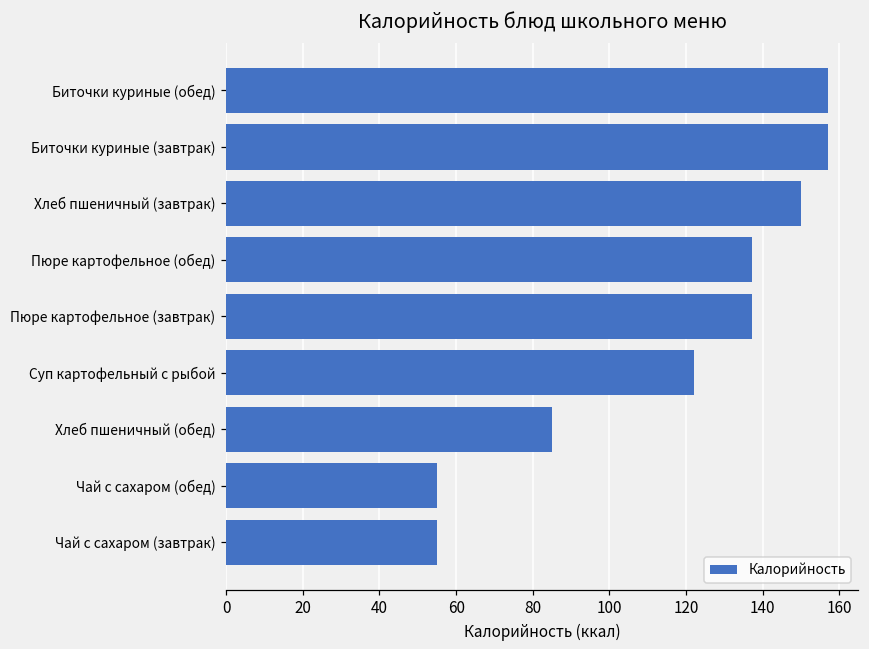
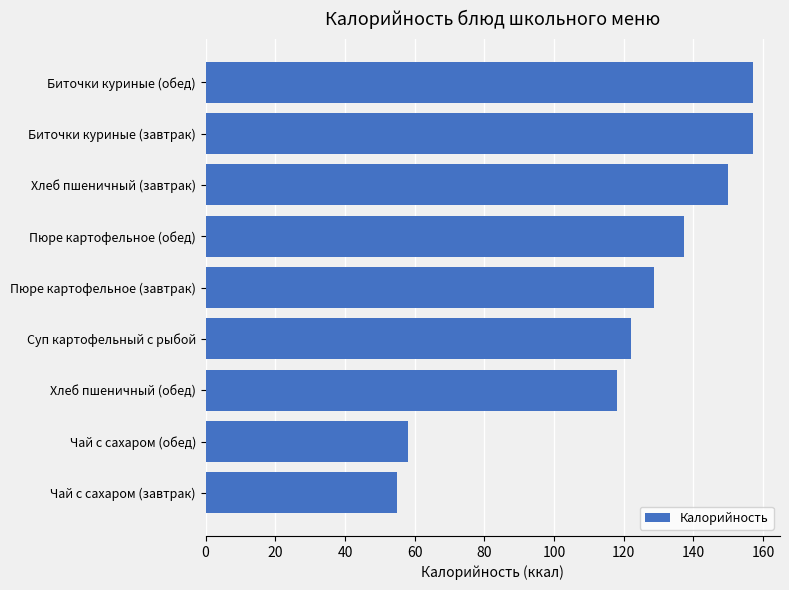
  {
    "Биточки куриные (обед)": 157,
    "Биточки куриные (завтрак)": 157,
    "Хлеб пшеничный (завтрак)": 150,
    "Пюре картофельное (обед)": 137,
-   "Пюре картофельное (завтрак)": 137,
+   "Пюре картофельное (завтрак)": 129,
    "Суп картофельный с рыбой": 122,
-   "Хлеб пшеничный (обед)": 85,
-   "Чай с сахаром (обед)": 55,
+   "Хлеб пшеничный (обед)": 118,
+   "Чай с сахаром (обед)": 58,
    "Чай с сахаром (завтрак)": 55
  }
